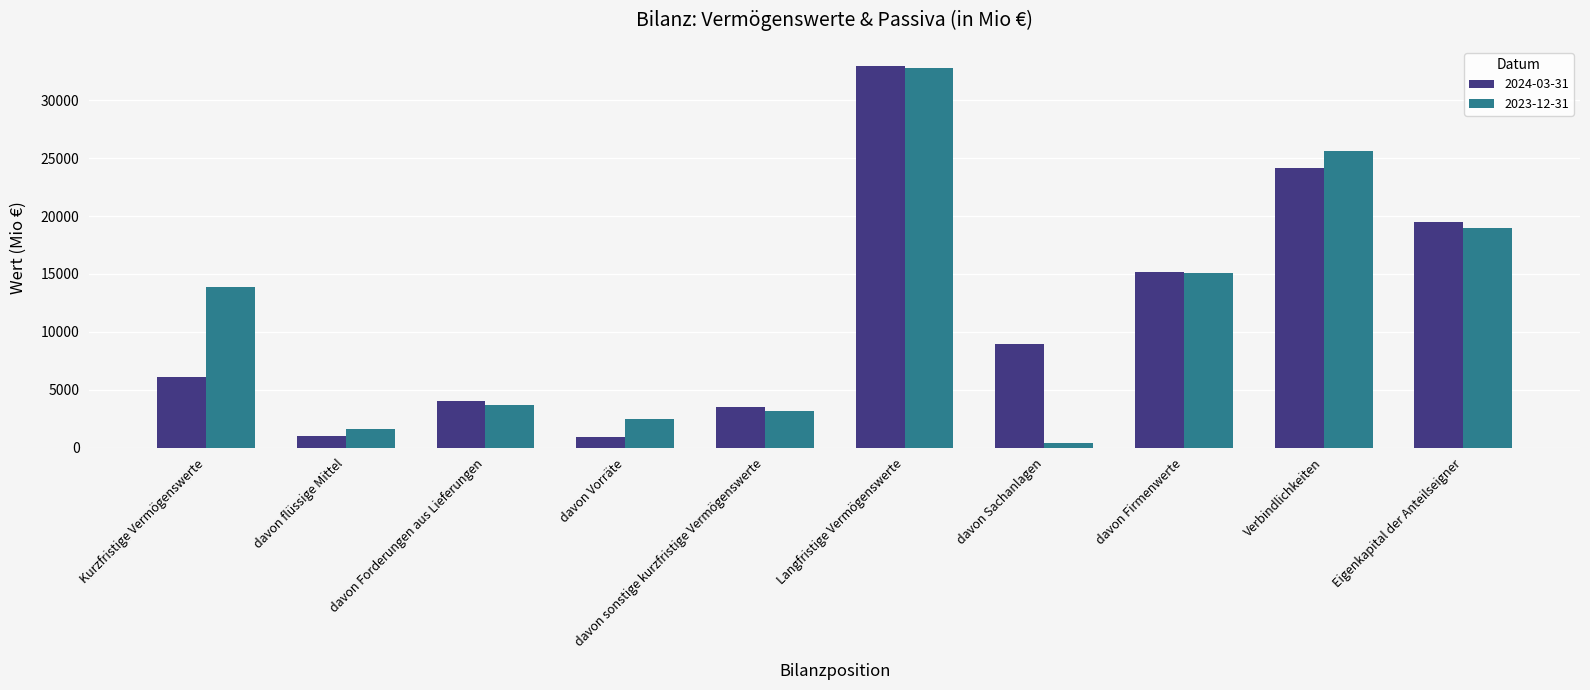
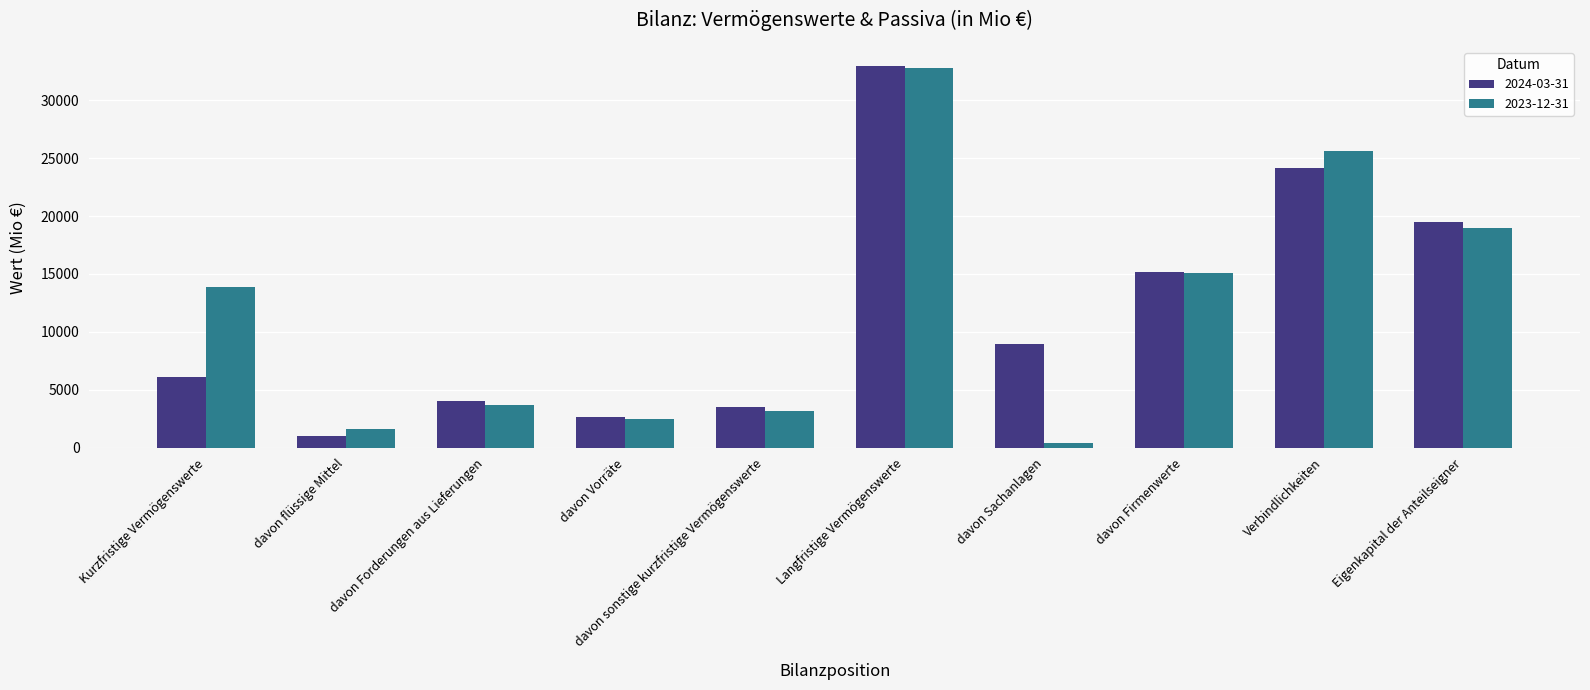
  {
    "2024-03-31": {
      "Kurzfristige Vermögenswerte": 6100,
      "davon flüssige Mittel": 1000,
      "davon Forderungen aus Lieferungen": 4000,
-     "davon Vorräte": 900,
+     "davon Vorräte": 2600,
      "davon sonstige kurzfristige Vermögenswerte": 3500,
      "Langfristige Vermögenswerte": 32900,
      "davon Sachanlagen": 9000,
      "davon Firmenwerte": 15200,
      "Verbindlichkeiten": 24200,
      "Eigenkapital der Anteilseigner": 19400
    },
    "2023-12-31": {
      "Kurzfristige Vermögenswerte": 13800,
      "davon flüssige Mittel": 1600,
      "davon Forderungen aus Lieferungen": 3700,
      "davon Vorräte": 2500,
      "davon sonstige kurzfristige Vermögenswerte": 3200,
      "Langfristige Vermögenswerte": 32800,
      "davon Sachanlagen": 400,
      "davon Firmenwerte": 15100,
      "Verbindlichkeiten": 25600,
      "Eigenkapital der Anteilseigner": 19000
    }
  }
